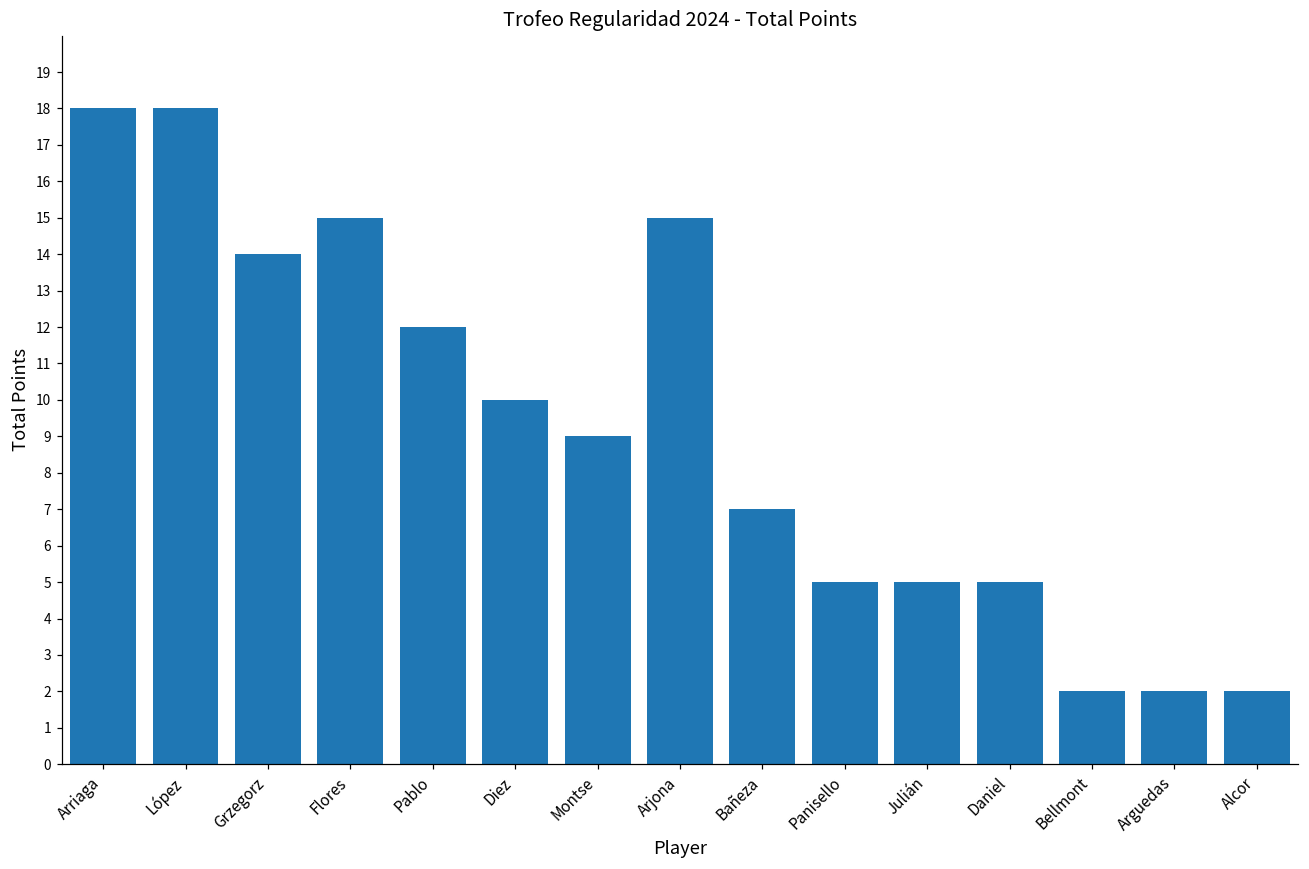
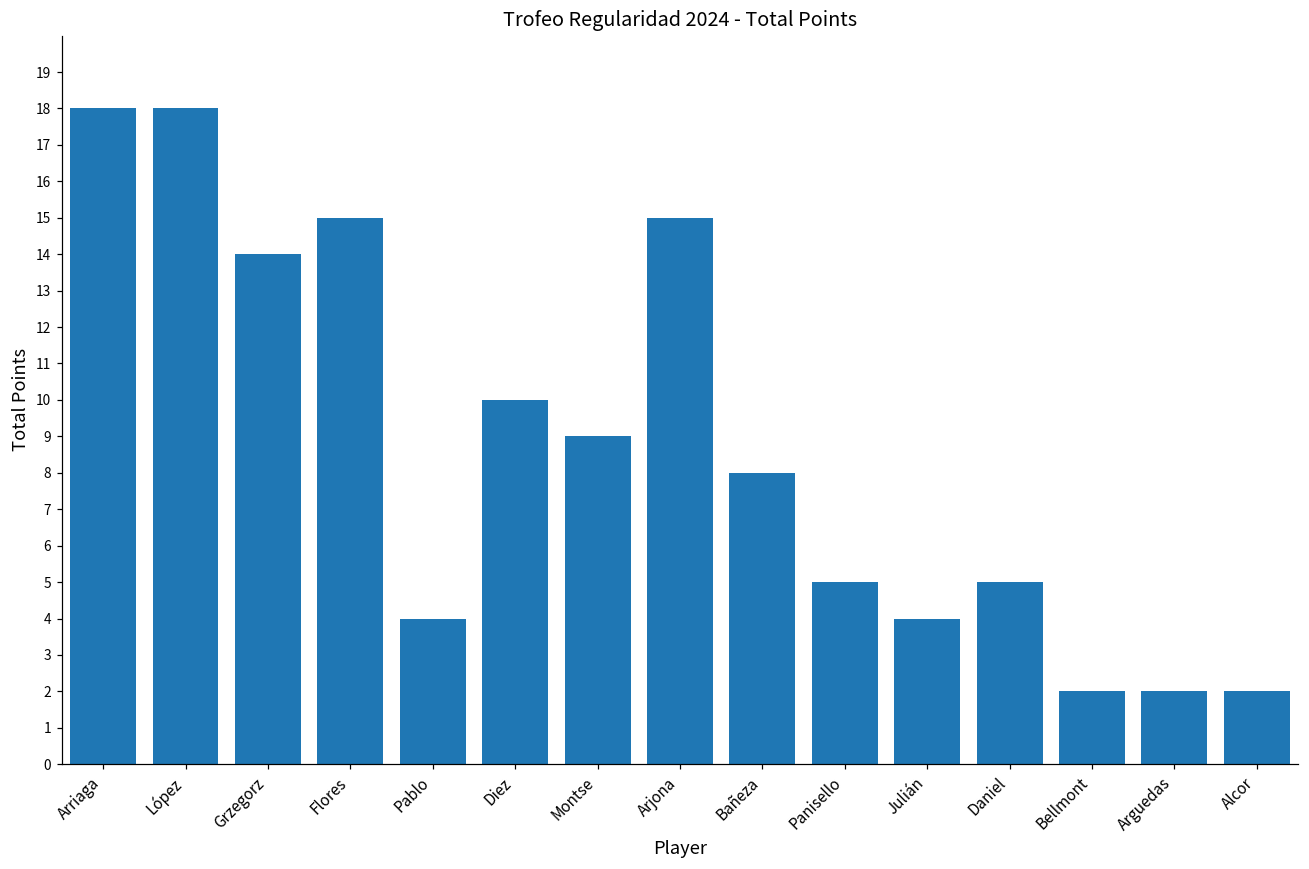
  {
    "Arriaga": 18,
    "López": 18,
    "Grzegorz": 14,
    "Flores": 15,
-   "Pablo": 12,
+   "Pablo": 4,
    "Diez": 10,
    "Montse": 9,
    "Arjona": 15,
-   "Bañeza": 7,
+   "Bañeza": 8,
    "Panisello": 5,
-   "Julián": 5,
+   "Julián": 4,
    "Daniel": 5,
    "Bellmont": 2,
    "Arguedas": 2,
    "Alcor": 2
  }
